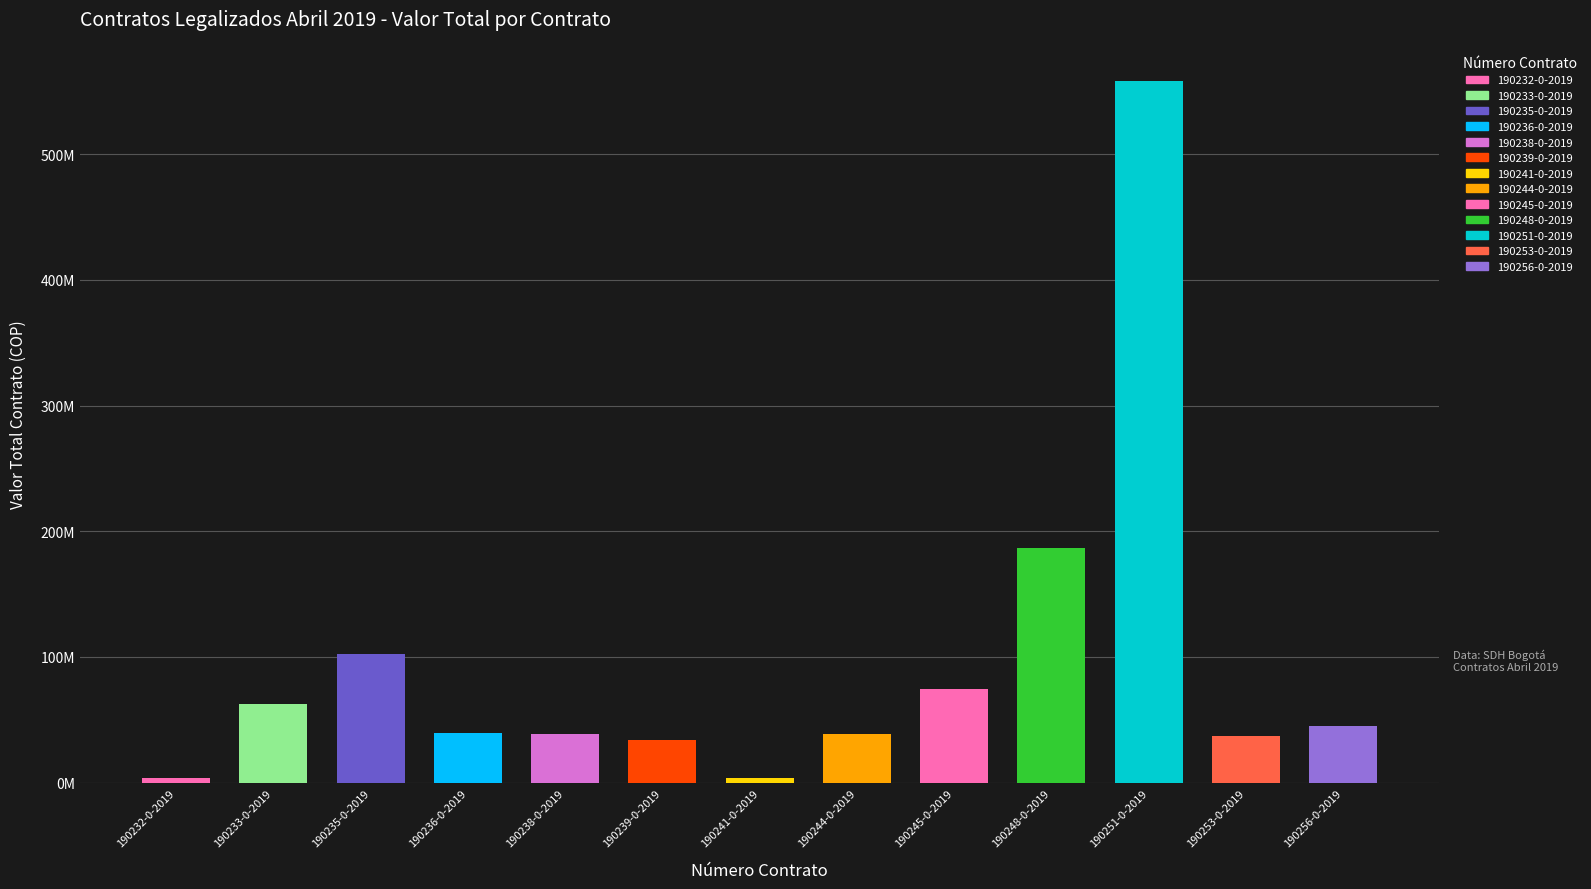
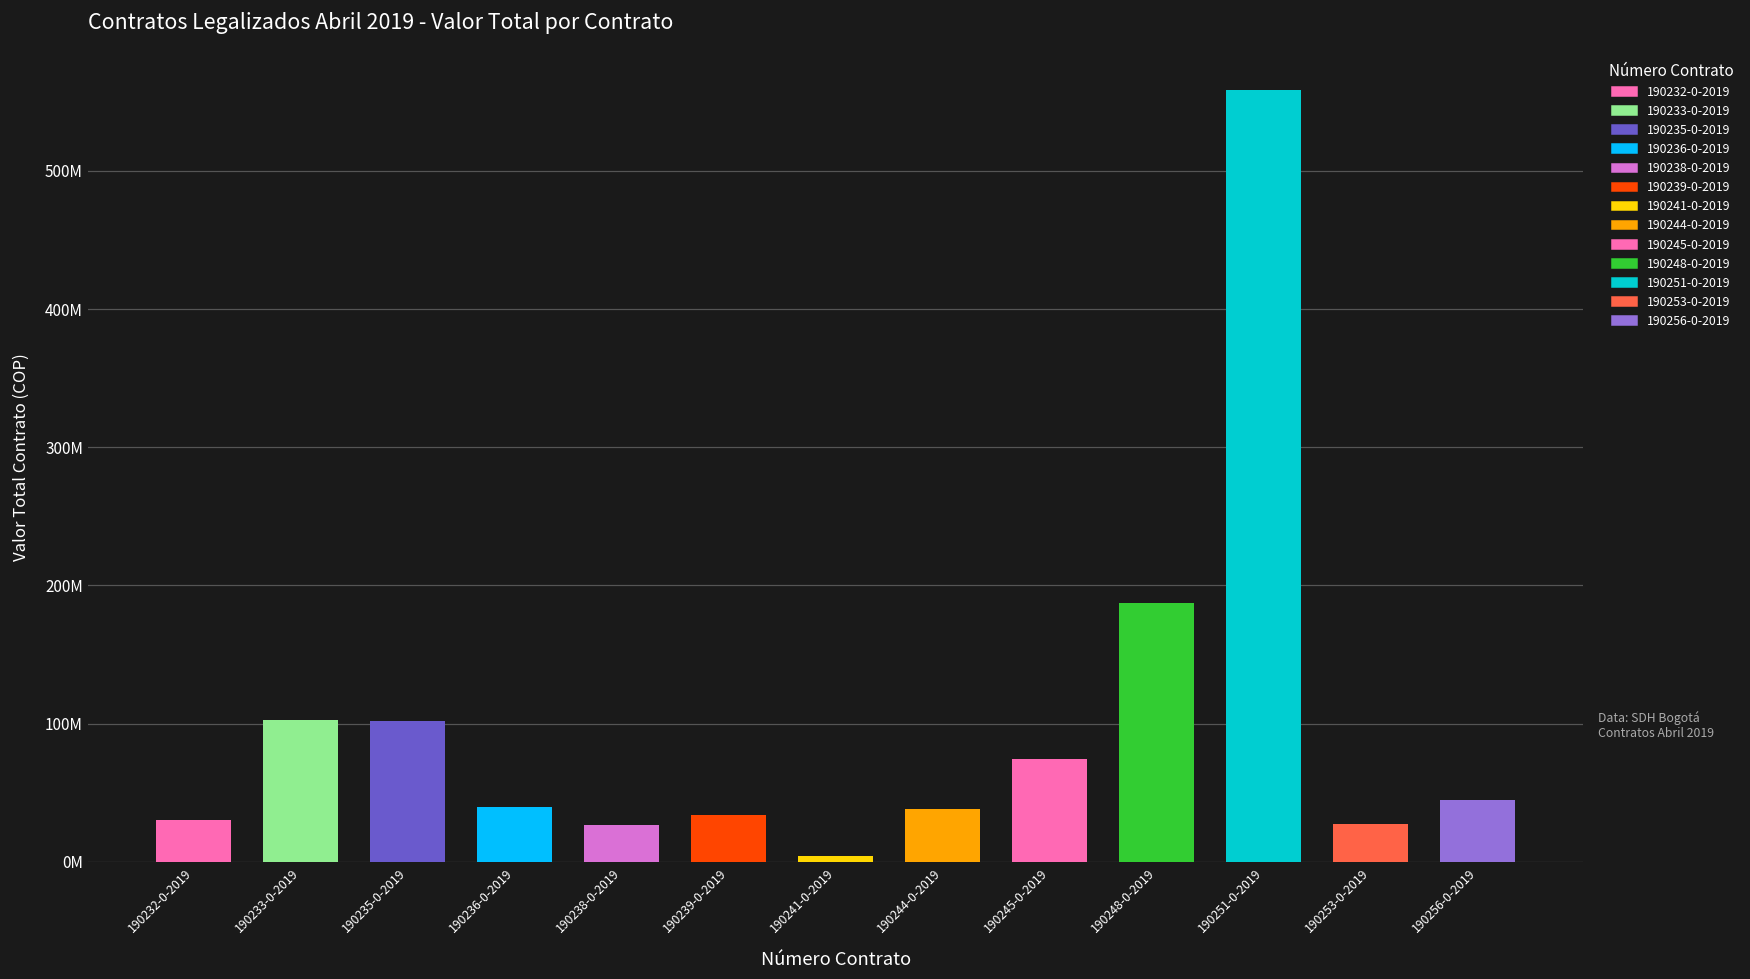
  {
-   "190232-0-2019": 4000000,
-   "190233-0-2019": 63000000,
+   "190232-0-2019": 30000000,
+   "190233-0-2019": 103000000,
    "190235-0-2019": 102000000,
    "190236-0-2019": 40000000,
-   "190238-0-2019": 39000000,
+   "190238-0-2019": 26000000,
    "190239-0-2019": 34000000,
    "190241-0-2019": 4000000,
    "190244-0-2019": 38000000,
    "190245-0-2019": 75000000,
    "190248-0-2019": 187000000,
    "190251-0-2019": 558000000,
-   "190253-0-2019": 37000000,
+   "190253-0-2019": 28000000,
    "190256-0-2019": 45000000
  }
